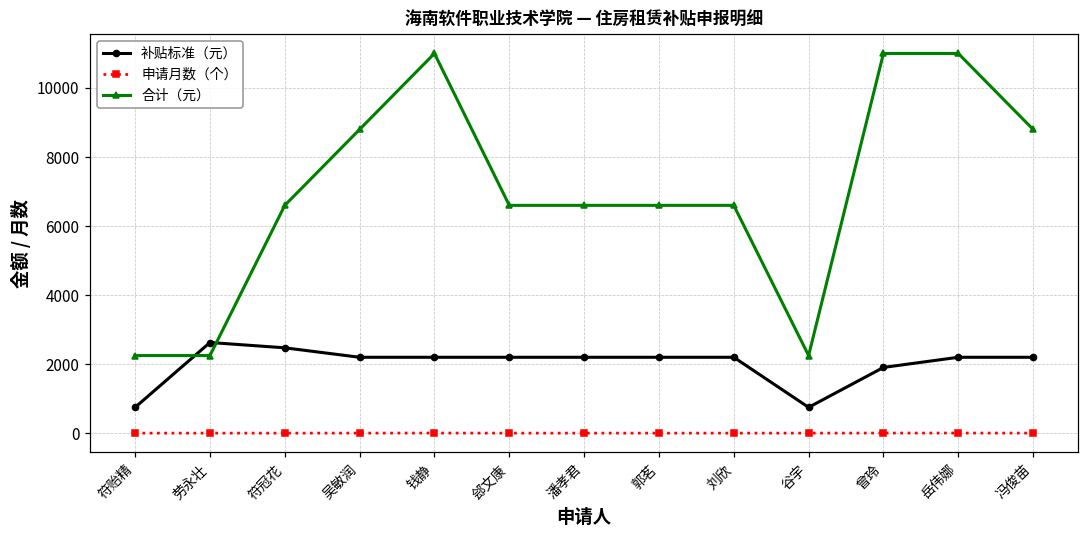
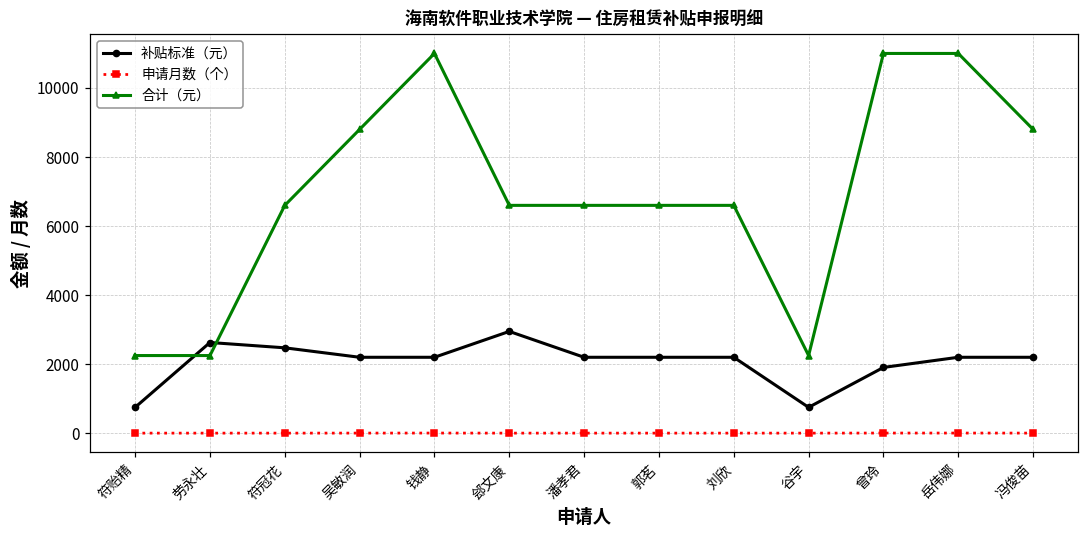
  {
    "补贴标准（元）": {
      "符贻精": 800,
      "劳永壮": 2600,
      "符冠花": 2500,
      "吴敏润": 2200,
      "钱静": 2200,
-     "郐文康": 2200,
+     "郐文康": 2900,
      "潘孝君": 2200,
      "郭茗": 2200,
      "刘欣": 2200,
      "谷宇": 800,
      "曾玲": 1900,
      "岳伟娜": 2200,
      "冯俊苗": 2200
    },
    "申请月数（个）": {
      "符贻精": 0,
      "劳永壮": 0,
      "符冠花": 0,
      "吴敏润": 0,
      "钱静": 0,
      "郐文康": 0,
      "潘孝君": 0,
      "郭茗": 0,
      "刘欣": 0,
      "谷宇": 0,
      "曾玲": 0,
      "岳伟娜": 0,
      "冯俊苗": 0
    },
    "合计（元）": {
      "符贻精": 2300,
      "劳永壮": 2300,
      "符冠花": 6600,
      "吴敏润": 8800,
      "钱静": 11000,
      "郐文康": 6600,
      "潘孝君": 6600,
      "郭茗": 6600,
      "刘欣": 6600,
      "谷宇": 2300,
      "曾玲": 11000,
      "岳伟娜": 11000,
      "冯俊苗": 8800
    }
  }
